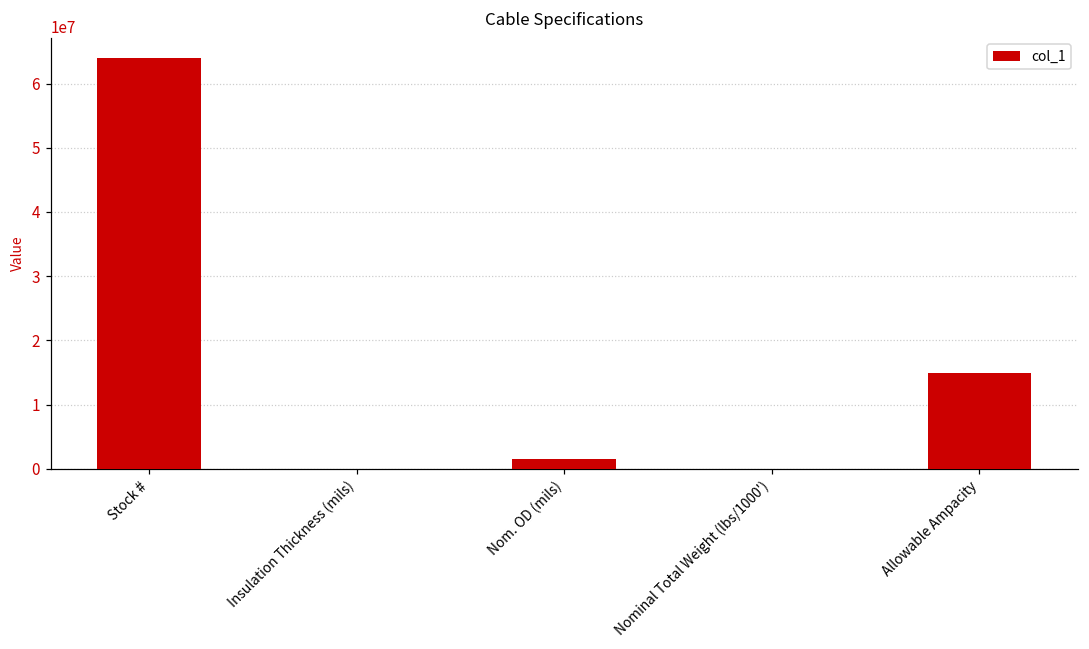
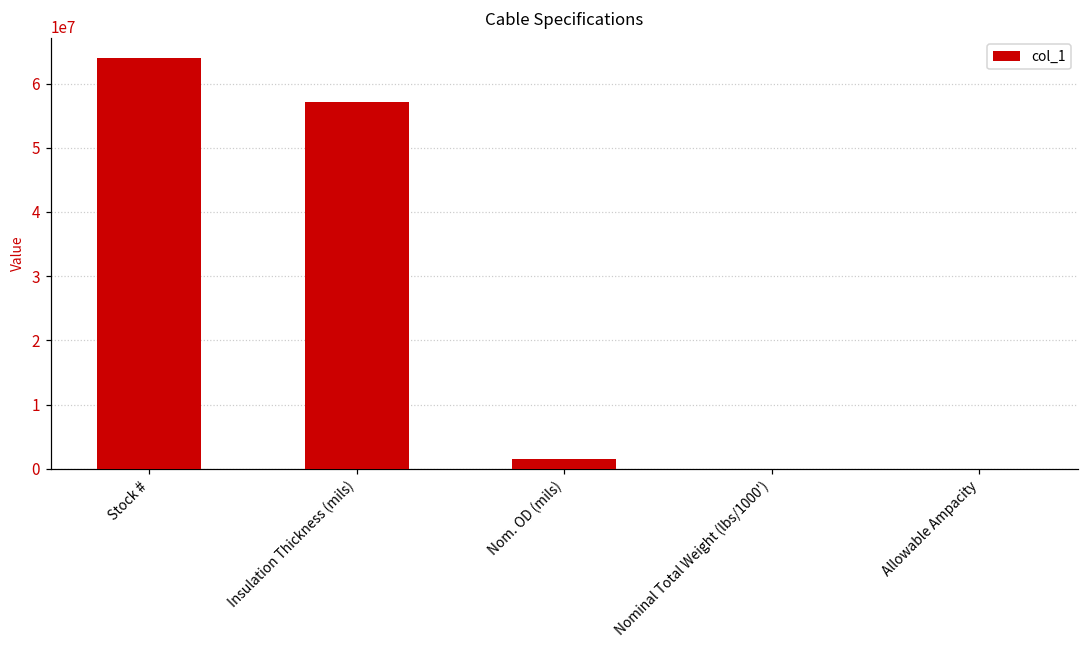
  {
    "Stock #": 64000000,
-   "Insulation Thickness (mils)": 0,
+   "Insulation Thickness (mils)": 57000000,
    "Nom. OD (mils)": 1000000,
-   "Allowable Ampacity": 15000000
+   "Allowable Ampacity": 0
  }
